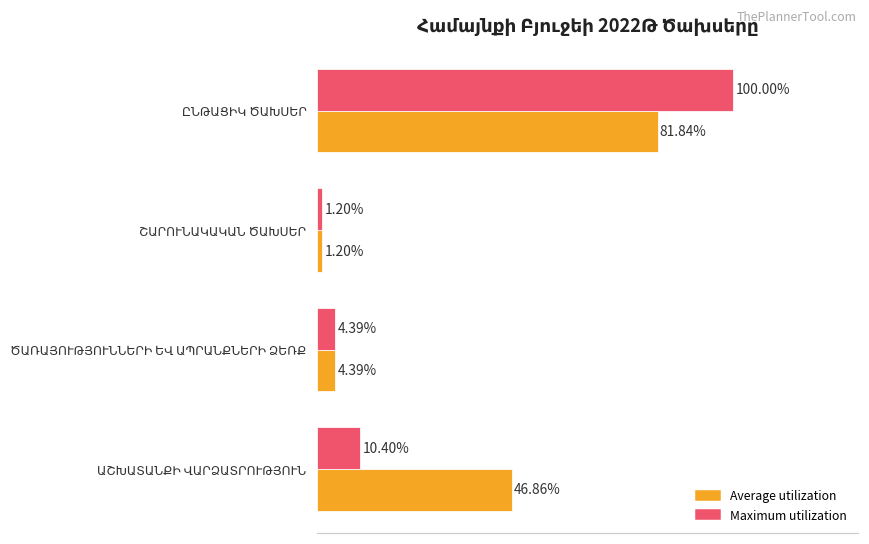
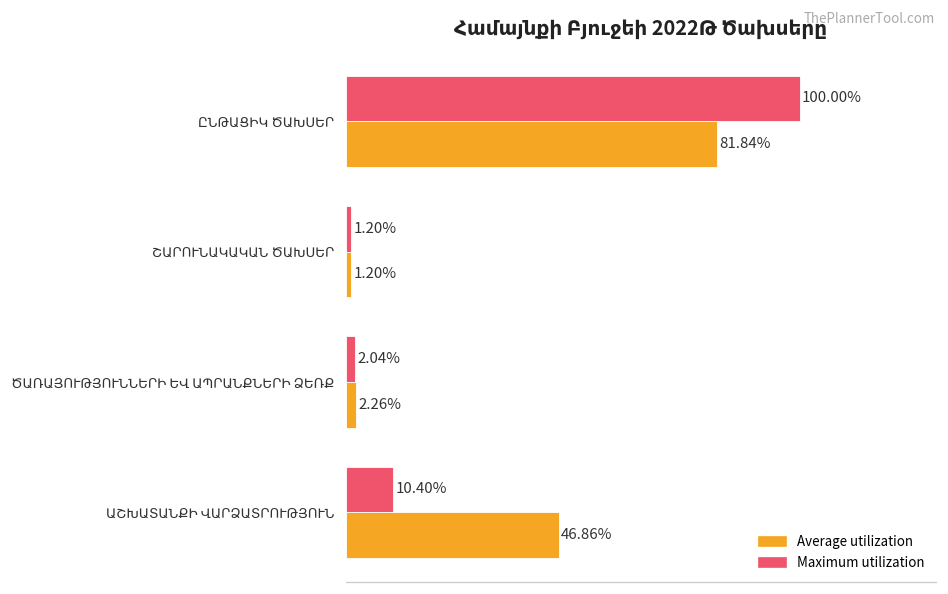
  {
    "Average utilization": {
      "ԸՆԹԱՑԻԿ ԾԱԽՍԵՐ": "81.84%",
      "ՇԱՐՈՒՆԱԿԱԿԱՆ ԾԱԽՍԵՐ": "1.20%",
-     "ԾԱՌԱՅՈՒԹՅՈՒՆՆԵՐԻ ԵՎ ԱՊՐԱՆՔՆԵՐԻ ՁԵՌՔ": "4.39%",
+     "ԾԱՌԱՅՈՒԹՅՈՒՆՆԵՐԻ ԵՎ ԱՊՐԱՆՔՆԵՐԻ ՁԵՌՔ": "2.26%",
      "ԱՇԽԱՏԱՆՔԻ ՎԱՐՁԱՏՐՈՒԹՅՈՒՆ": "46.86%"
    },
    "Maximum utilization": {
      "ԸՆԹԱՑԻԿ ԾԱԽՍԵՐ": "100.00%",
      "ՇԱՐՈՒՆԱԿԱԿԱՆ ԾԱԽՍԵՐ": "1.20%",
-     "ԾԱՌԱՅՈՒԹՅՈՒՆՆԵՐԻ ԵՎ ԱՊՐԱՆՔՆԵՐԻ ՁԵՌՔ": "4.39%",
+     "ԾԱՌԱՅՈՒԹՅՈՒՆՆԵՐԻ ԵՎ ԱՊՐԱՆՔՆԵՐԻ ՁԵՌՔ": "2.04%",
      "ԱՇԽԱՏԱՆՔԻ ՎԱՐՁԱՏՐՈՒԹՅՈՒՆ": "10.40%"
    }
  }
